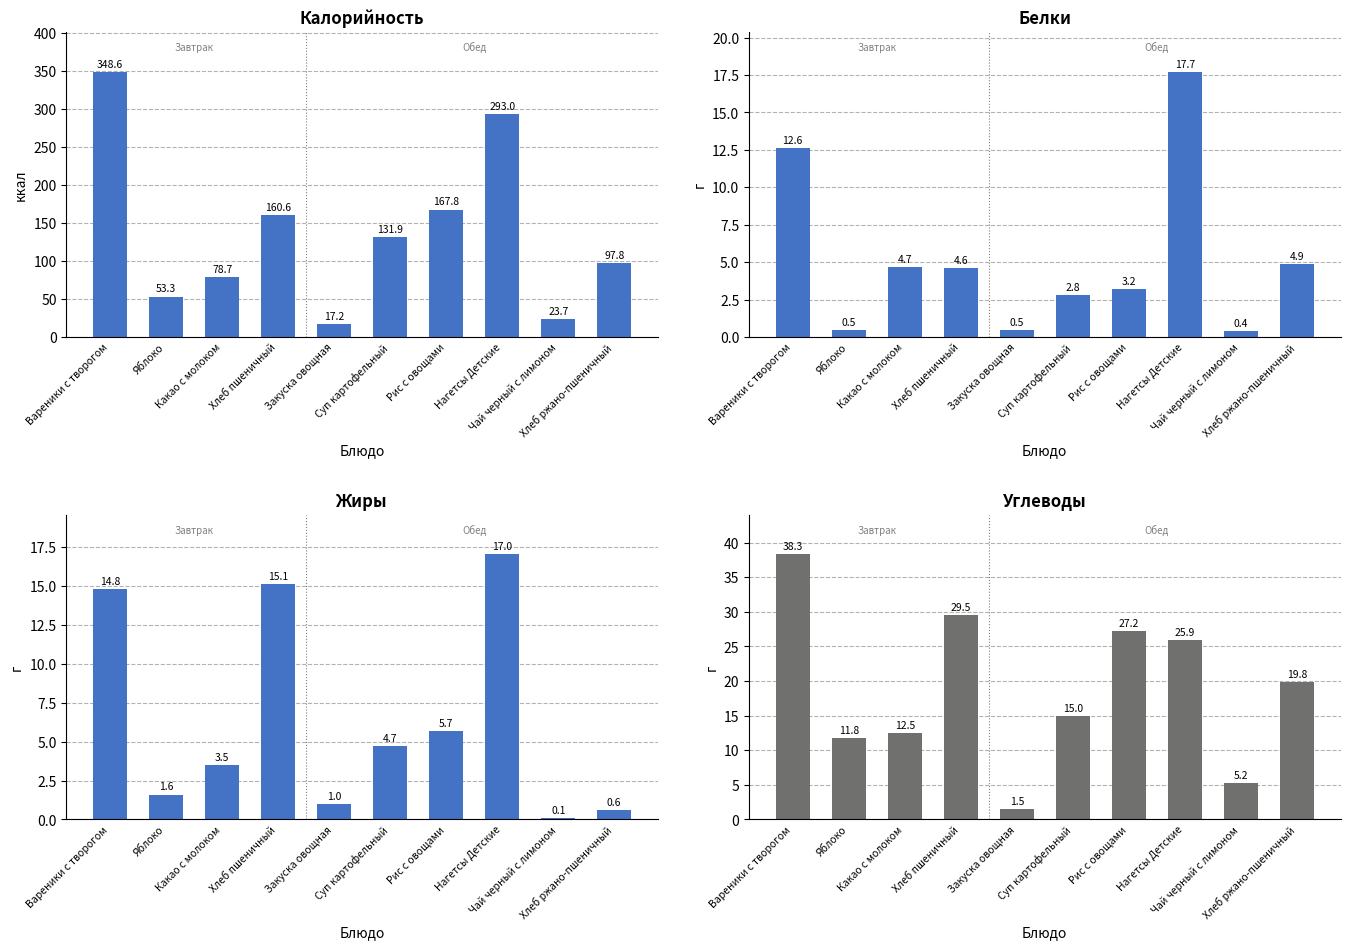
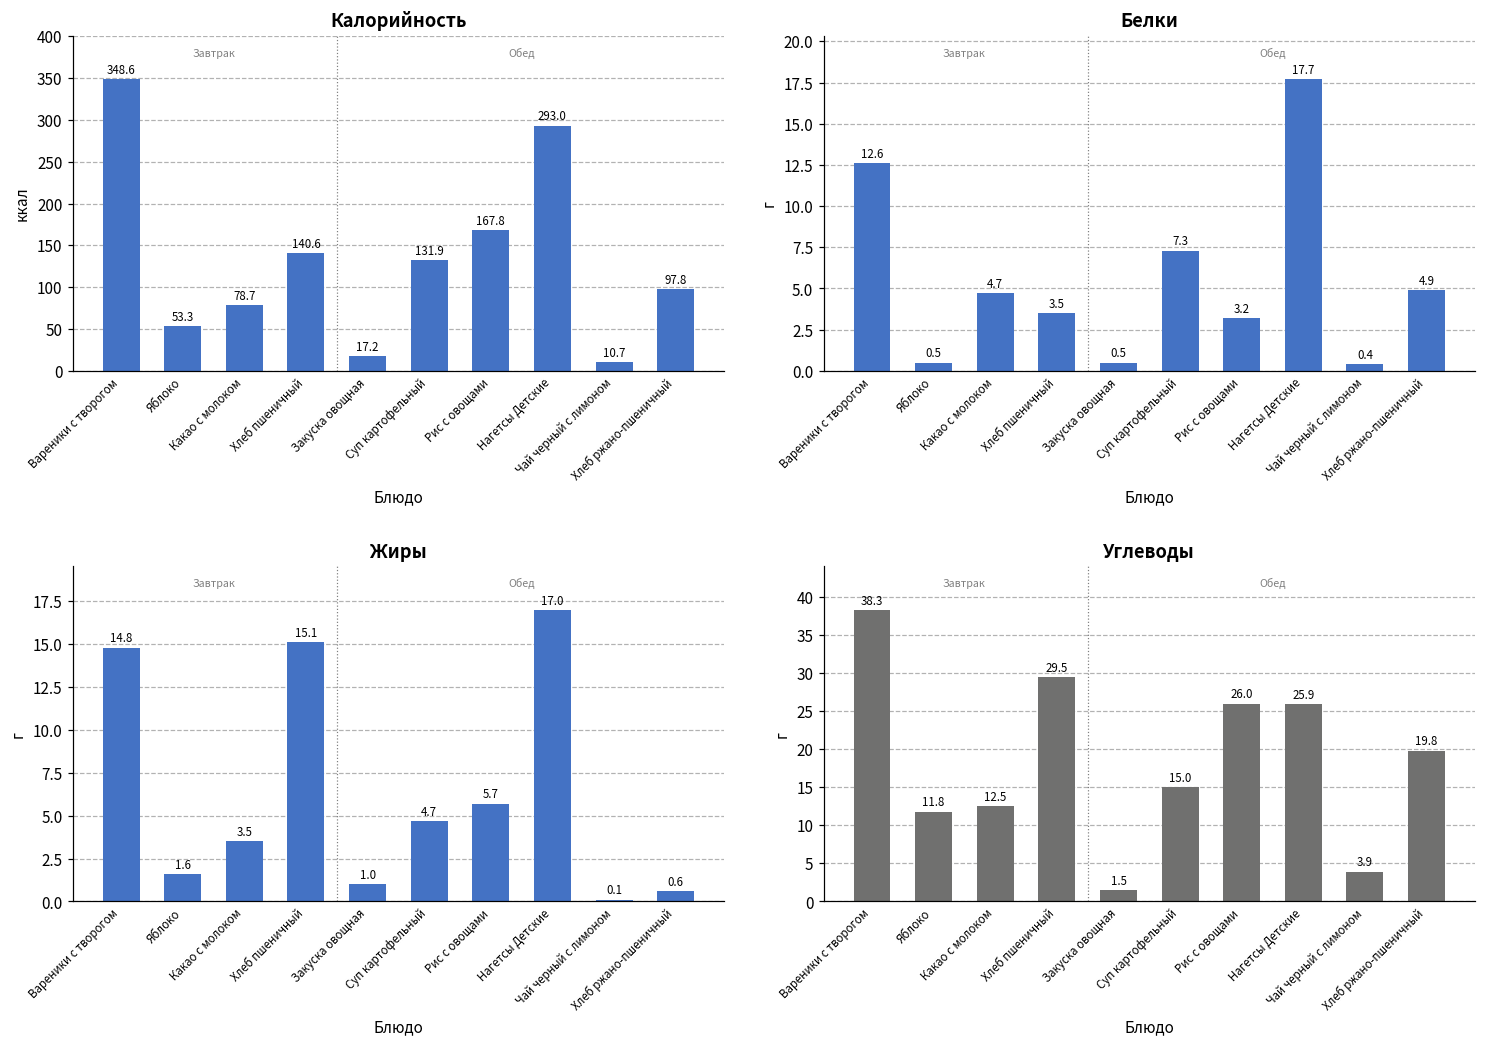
  {
    "Калорийность": {
      "Вареники с творогом": 348.6,
      "Яблоко": 53.3,
      "Какао с молоком": 78.7,
-     "Хлеб пшеничный": 160.6,
+     "Хлеб пшеничный": 140.6,
      "Закуска овощная": 17.2,
      "Суп картофельный": 131.9,
      "Рис с овощами": 167.8,
      "Нагетсы Детские": 293.0,
-     "Чай черный с лимоном": 23.7,
+     "Чай черный с лимоном": 10.7,
      "Хлеб ржано-пшеничный": 97.8
    },
    "Белки": {
      "Вареники с творогом": 12.6,
      "Яблоко": 0.5,
      "Какао с молоком": 4.7,
-     "Хлеб пшеничный": 4.6,
+     "Хлеб пшеничный": 3.5,
      "Закуска овощная": 0.5,
-     "Суп картофельный": 2.8,
+     "Суп картофельный": 7.3,
      "Рис с овощами": 3.2,
      "Нагетсы Детские": 17.7,
      "Чай черный с лимоном": 0.4,
      "Хлеб ржано-пшеничный": 4.9
    },
    "Жиры": {
      "Вареники с творогом": 14.8,
      "Яблоко": 1.6,
      "Какао с молоком": 3.5,
      "Хлеб пшеничный": 15.1,
      "Закуска овощная": 1.0,
      "Суп картофельный": 4.7,
      "Рис с овощами": 5.7,
      "Нагетсы Детские": 17.0,
      "Чай черный с лимоном": 0.1,
      "Хлеб ржано-пшеничный": 0.6
    },
    "Углеводы": {
      "Вареники с творогом": 38.3,
      "Яблоко": 11.8,
      "Какао с молоком": 12.5,
      "Хлеб пшеничный": 29.5,
      "Закуска овощная": 1.5,
      "Суп картофельный": 15.0,
-     "Рис с овощами": 27.2,
+     "Рис с овощами": 26.0,
      "Нагетсы Детские": 25.9,
-     "Чай черный с лимоном": 5.2,
+     "Чай черный с лимоном": 3.9,
      "Хлеб ржано-пшеничный": 19.8
    }
  }
